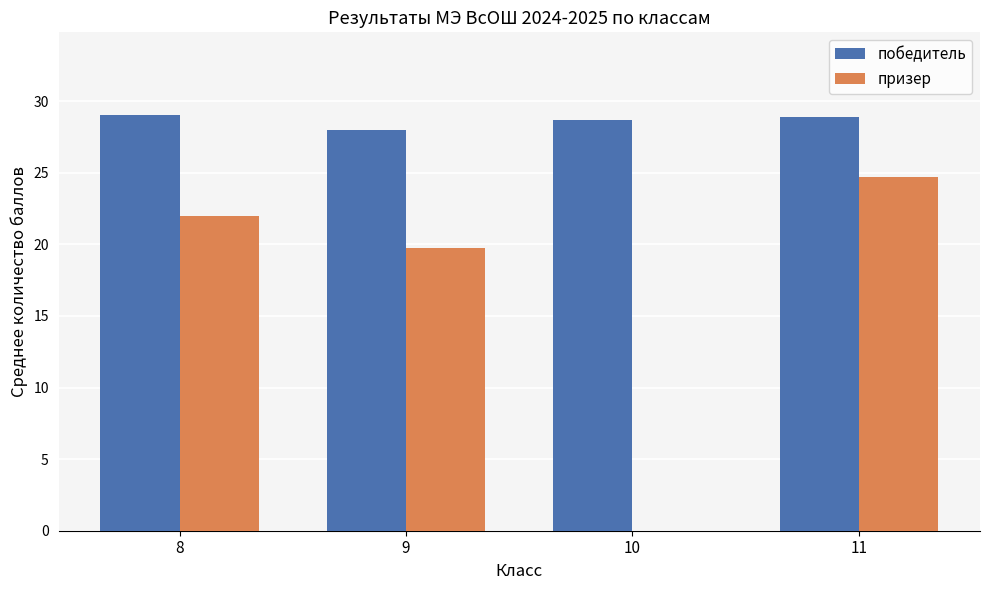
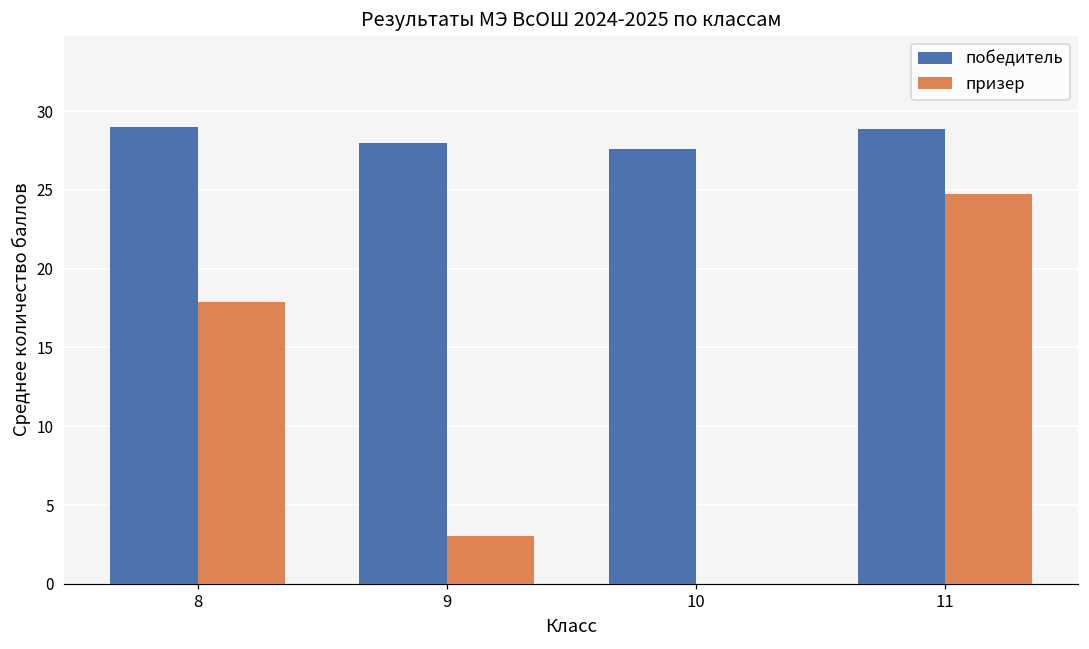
  {
    "победитель": {
      "8": 29.0,
      "9": 28.0,
-     "10": 28.7,
+     "10": 27.6,
      "11": 28.9
    },
    "призер": {
-     "8": 22.0,
-     "9": 19.8,
+     "8": 17.9,
+     "9": 3.0,
      "10": 0.0,
      "11": 24.7
    }
  }
